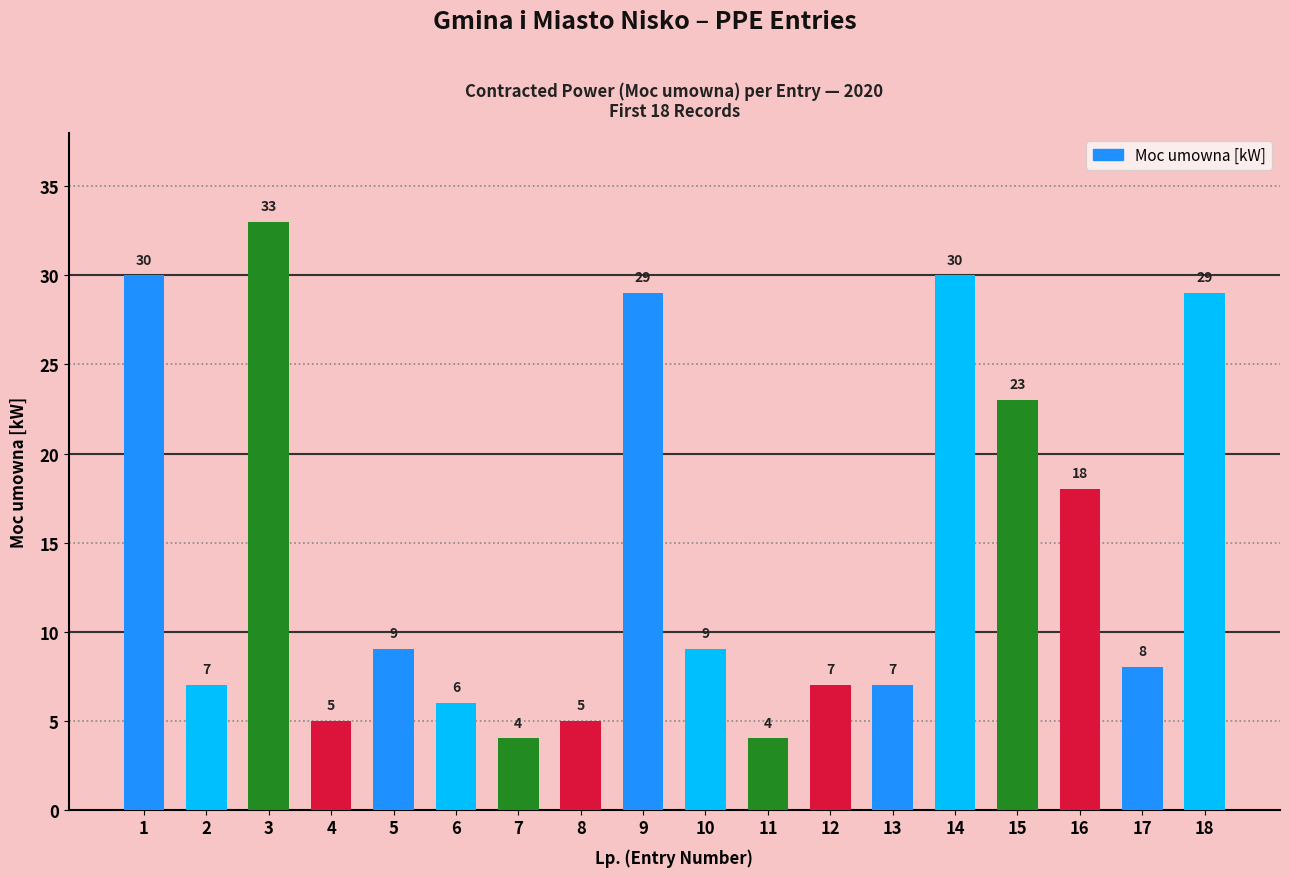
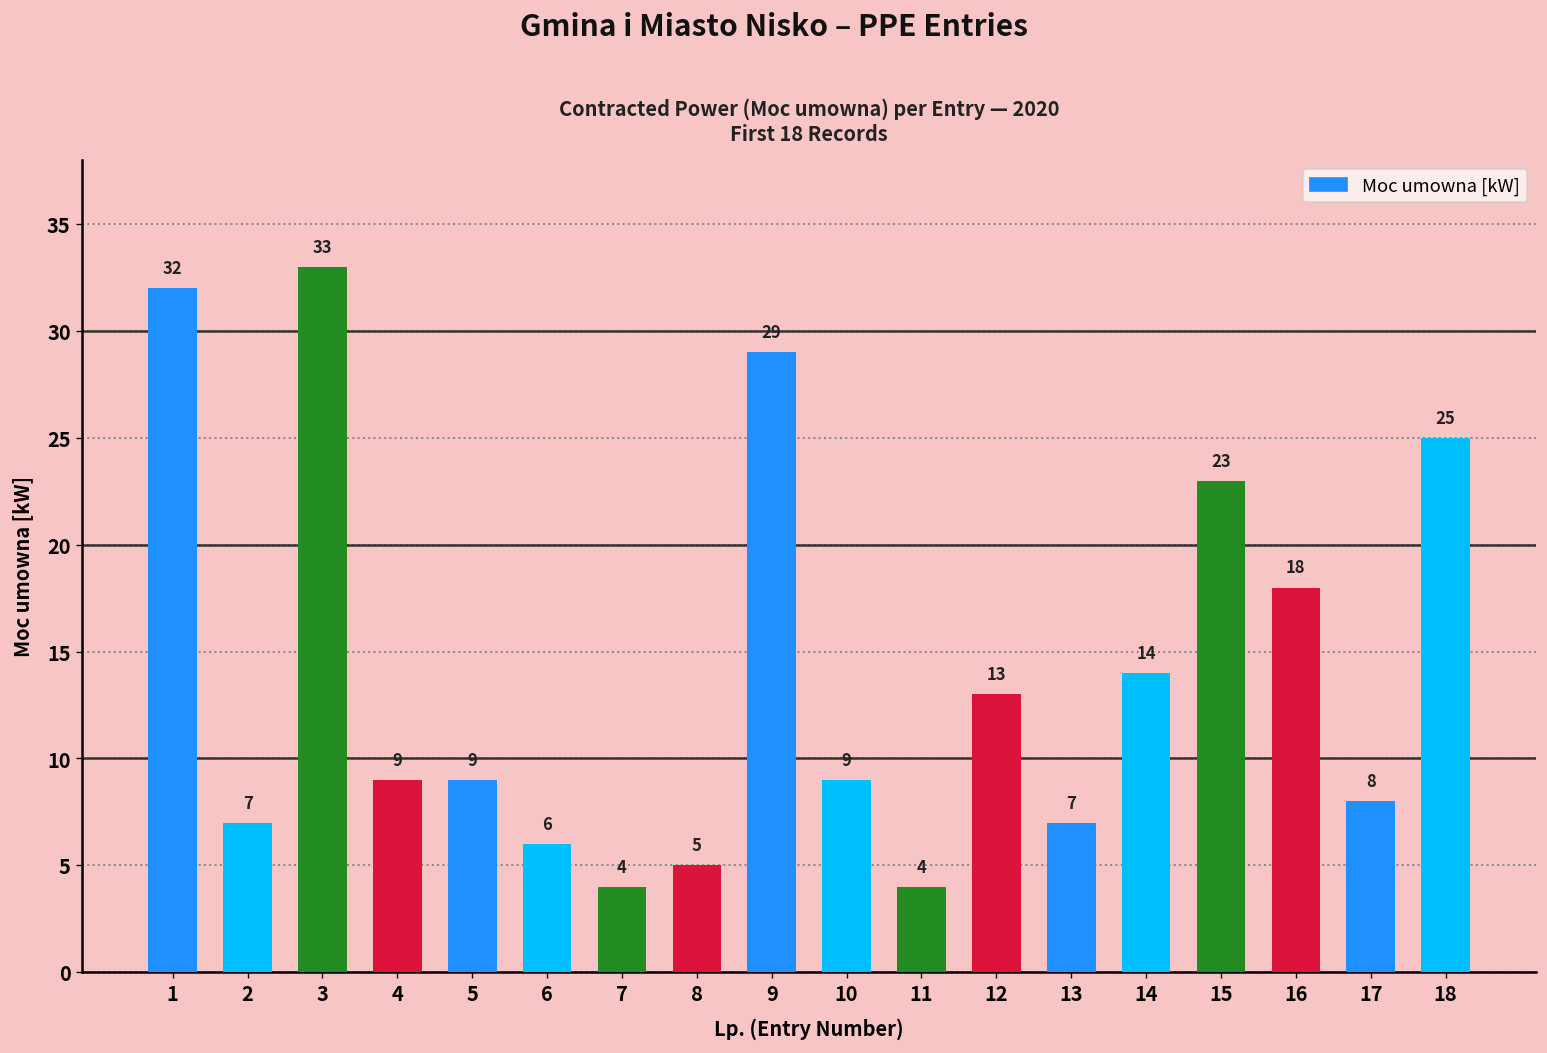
  {
-   "1": 30,
+   "1": 32,
    "2": 7,
    "3": 33,
-   "4": 5,
+   "4": 9,
    "5": 9,
    "6": 6,
    "7": 4,
    "8": 5,
    "9": 29,
    "10": 9,
    "11": 4,
-   "12": 7,
+   "12": 13,
    "13": 7,
-   "14": 30,
+   "14": 14,
    "15": 23,
    "16": 18,
    "17": 8,
-   "18": 29
+   "18": 25
  }
